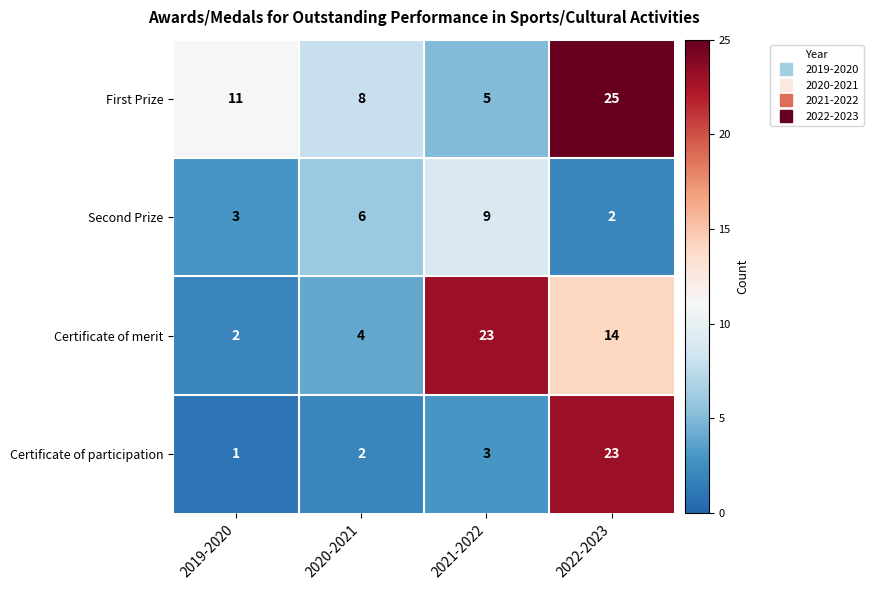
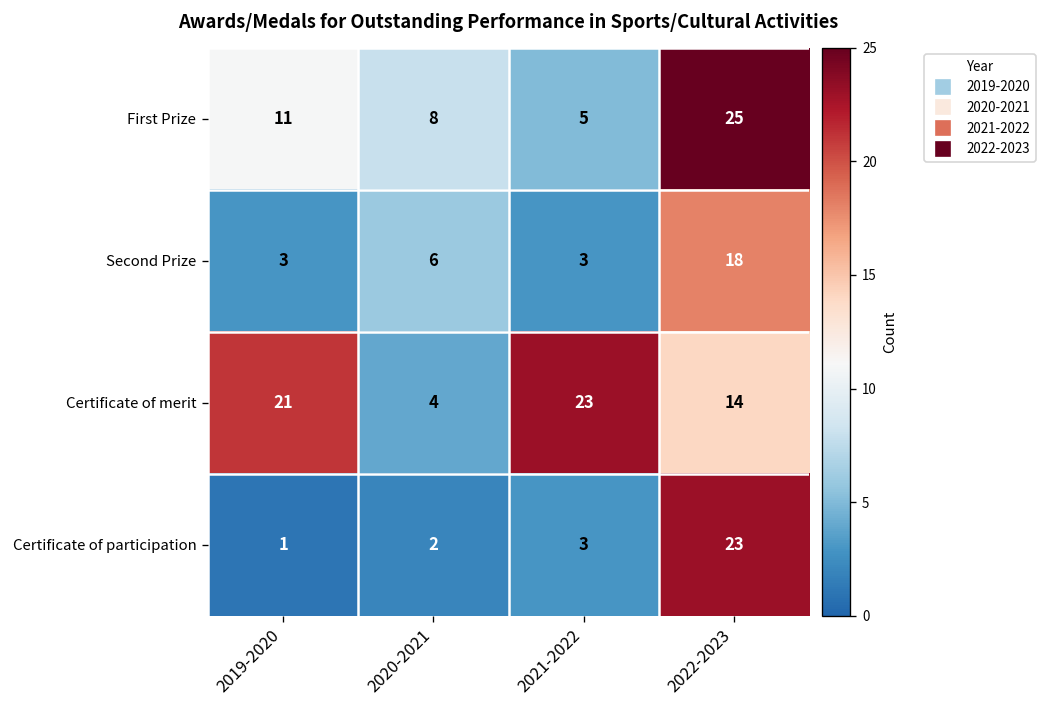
  {
    "First Prize": {
      "2019-2020": 11,
      "2020-2021": 8,
      "2021-2022": 5,
      "2022-2023": 25
    },
    "Second Prize": {
      "2019-2020": 3,
      "2020-2021": 6,
-     "2021-2022": 9,
-     "2022-2023": 2
+     "2021-2022": 3,
+     "2022-2023": 18
    },
    "Certificate of merit": {
-     "2019-2020": 2,
+     "2019-2020": 21,
      "2020-2021": 4,
      "2021-2022": 23,
      "2022-2023": 14
    },
    "Certificate of participation": {
      "2019-2020": 1,
      "2020-2021": 2,
      "2021-2022": 3,
      "2022-2023": 23
    }
  }
